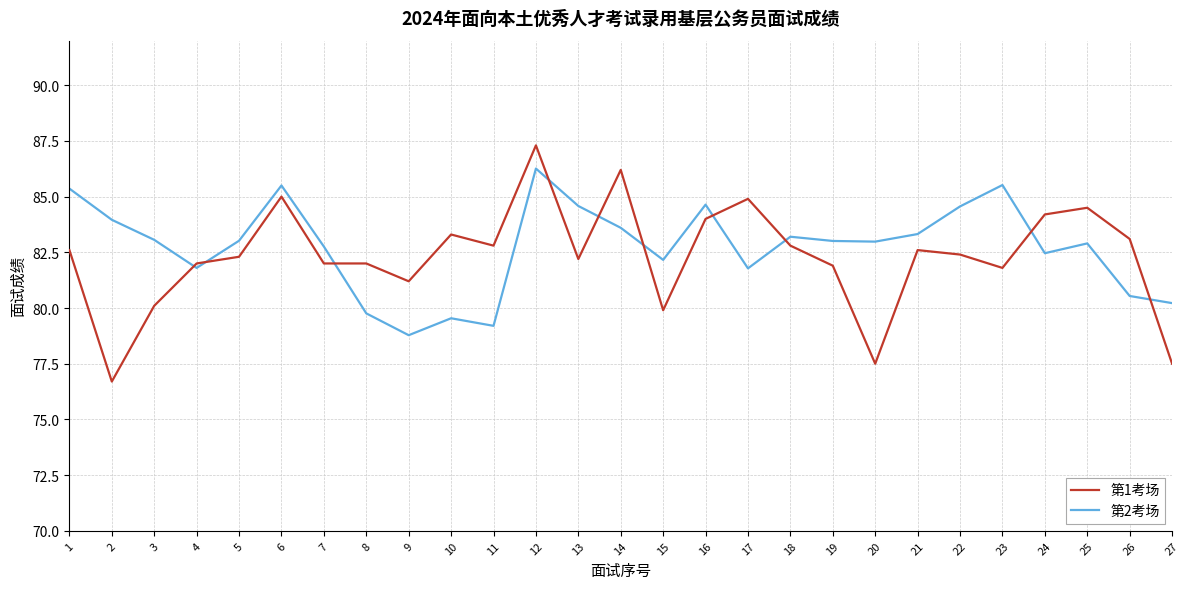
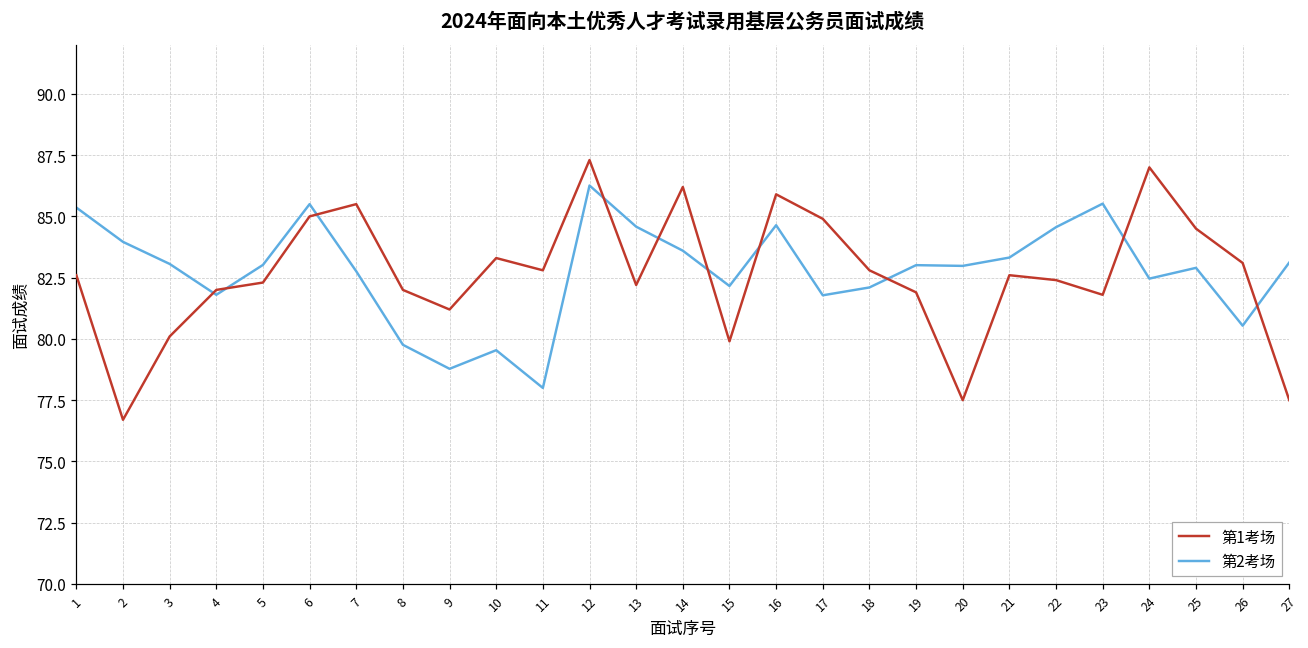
  {
    "第1考场": {
      "1": 82.6,
      "2": 76.7,
      "3": 80.1,
      "4": 82.0,
      "5": 82.3,
      "6": 85.0,
-     "7": 82.0,
+     "7": 85.5,
      "8": 82.0,
      "9": 81.2,
      "10": 83.3,
      "11": 82.8,
      "12": 87.3,
      "13": 82.2,
      "14": 86.2,
      "15": 79.9,
-     "16": 84.0,
+     "16": 85.9,
      "17": 84.9,
      "18": 82.8,
      "19": 81.9,
      "20": 77.5,
      "21": 82.6,
      "22": 82.4,
      "23": 81.8,
-     "24": 84.2,
+     "24": 87.0,
      "25": 84.5,
      "26": 83.1,
      "27": 77.5
    },
    "第2考场": {
      "1": 85.4,
      "2": 84.0,
      "3": 83.1,
      "4": 81.8,
      "5": 83.0,
      "6": 85.5,
      "7": 82.8,
      "8": 79.8,
      "9": 78.8,
      "10": 79.5,
-     "11": 79.2,
+     "11": 78.0,
      "12": 86.3,
      "13": 84.6,
      "14": 83.6,
      "15": 82.2,
      "16": 84.6,
      "17": 81.8,
-     "18": 83.2,
+     "18": 82.1,
      "19": 83.0,
      "20": 83.0,
      "21": 83.3,
      "22": 84.6,
      "23": 85.5,
      "24": 82.5,
      "25": 82.9,
      "26": 80.5,
-     "27": 80.2
+     "27": 83.1
    }
  }
